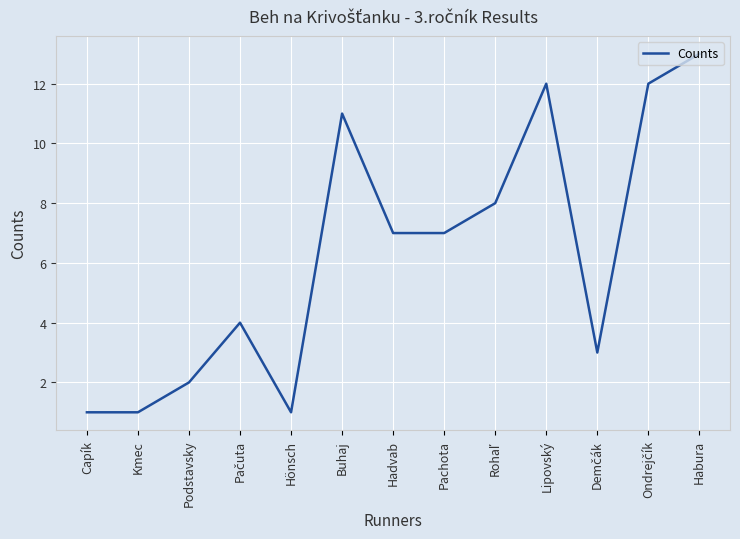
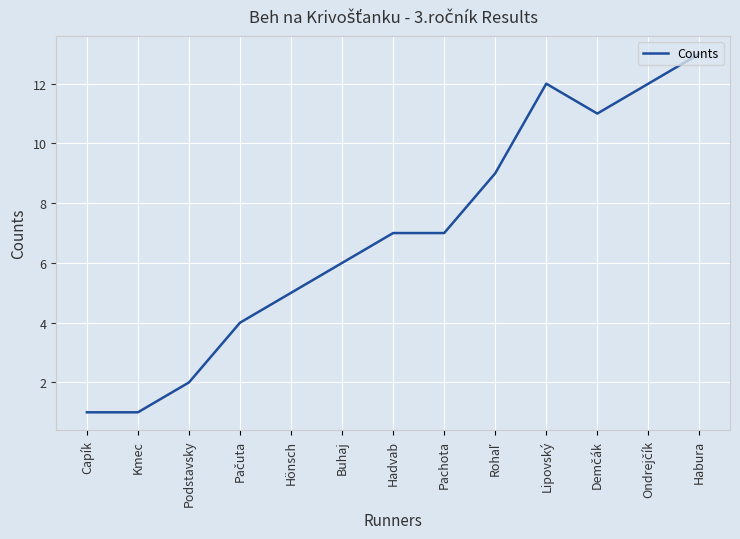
  {
    "Capík": 1,
    "Kmec": 1,
    "Podstavsky": 2,
    "Pačuta": 4,
-   "Hönsch": 1,
-   "Buhaj": 11,
+   "Hönsch": 5,
+   "Buhaj": 6,
    "Hadvab": 7,
    "Pachota": 7,
-   "Rohaľ": 8,
+   "Rohaľ": 9,
    "Lipovský": 12,
-   "Demčák": 3,
+   "Demčák": 11,
    "Ondrejčík": 12
  }
